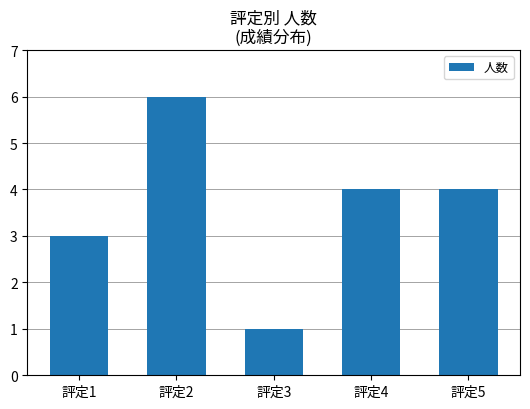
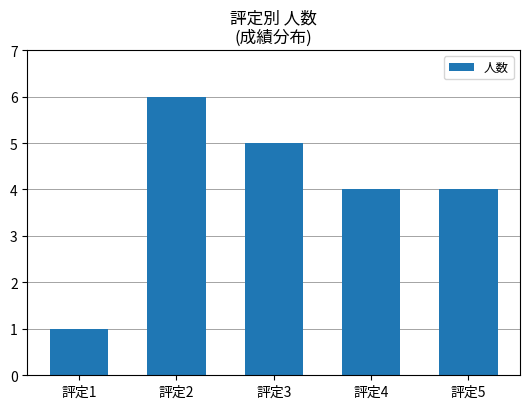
  {
-   "評定1": 3,
+   "評定1": 1,
    "評定2": 6,
-   "評定3": 1,
+   "評定3": 5,
    "評定4": 4,
    "評定5": 4
  }
